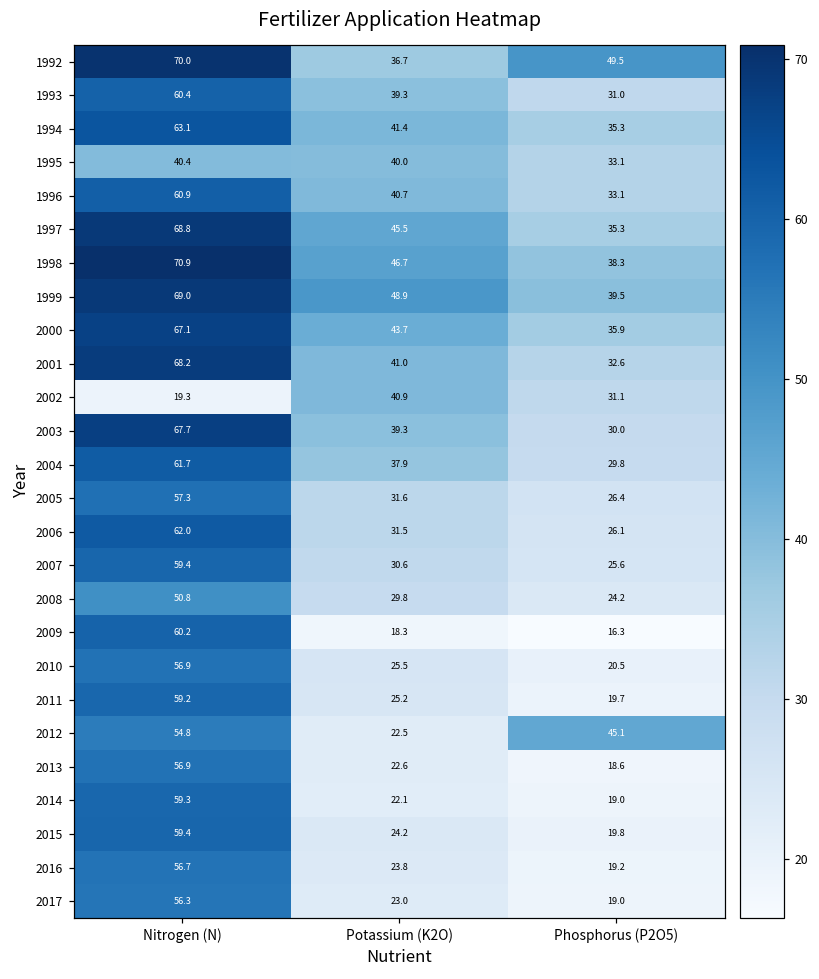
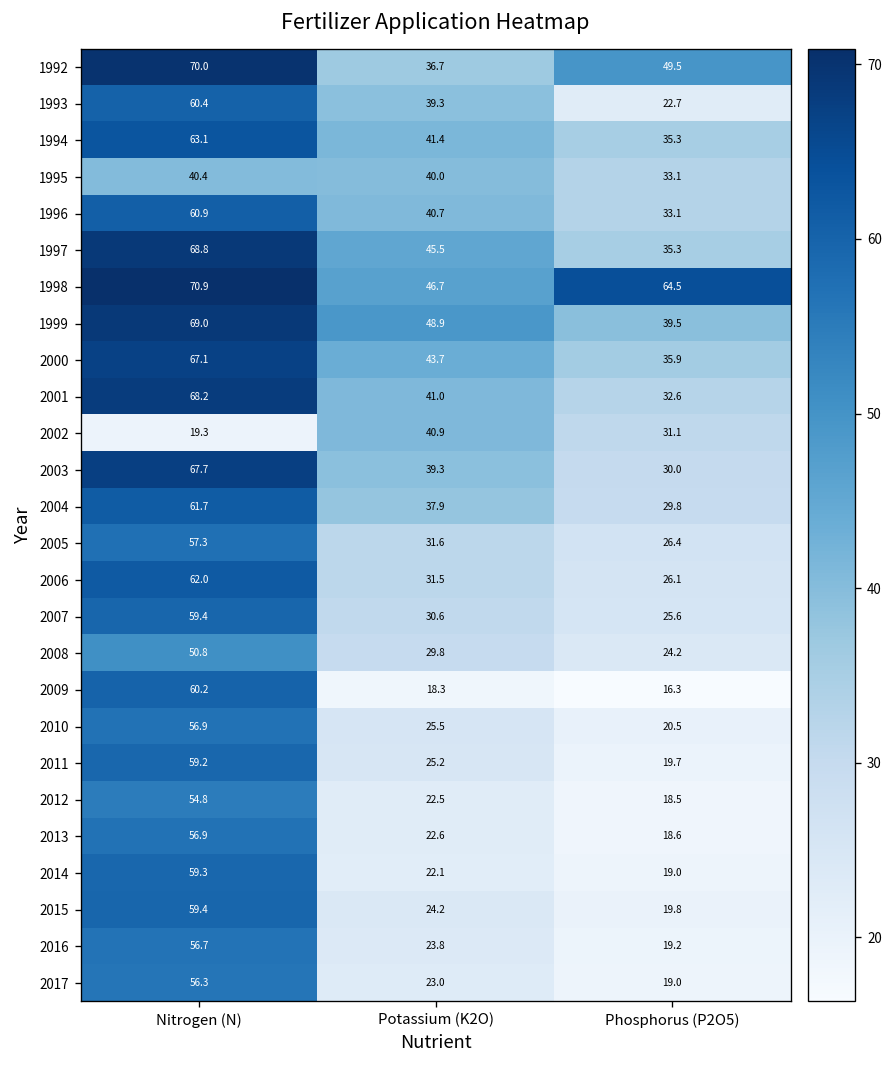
  {
    "1992": {
      "Nitrogen (N)": 70.0,
      "Potassium (K2O)": 36.7,
      "Phosphorus (P2O5)": 49.5
    },
    "1993": {
      "Nitrogen (N)": 60.4,
      "Potassium (K2O)": 39.3,
-     "Phosphorus (P2O5)": 31.0
+     "Phosphorus (P2O5)": 22.7
    },
    "1994": {
      "Nitrogen (N)": 63.1,
      "Potassium (K2O)": 41.4,
      "Phosphorus (P2O5)": 35.3
    },
    "1995": {
      "Nitrogen (N)": 40.4,
      "Potassium (K2O)": 40.0,
      "Phosphorus (P2O5)": 33.1
    },
    "1996": {
      "Nitrogen (N)": 60.9,
      "Potassium (K2O)": 40.7,
      "Phosphorus (P2O5)": 33.1
    },
    "1997": {
      "Nitrogen (N)": 68.8,
      "Potassium (K2O)": 45.5,
      "Phosphorus (P2O5)": 35.3
    },
    "1998": {
      "Nitrogen (N)": 70.9,
      "Potassium (K2O)": 46.7,
-     "Phosphorus (P2O5)": 38.3
+     "Phosphorus (P2O5)": 64.5
    },
    "1999": {
      "Nitrogen (N)": 69.0,
      "Potassium (K2O)": 48.9,
      "Phosphorus (P2O5)": 39.5
    },
    "2000": {
      "Nitrogen (N)": 67.1,
      "Potassium (K2O)": 43.7,
      "Phosphorus (P2O5)": 35.9
    },
    "2001": {
      "Nitrogen (N)": 68.2,
      "Potassium (K2O)": 41.0,
      "Phosphorus (P2O5)": 32.6
    },
    "2002": {
      "Nitrogen (N)": 19.3,
      "Potassium (K2O)": 40.9,
      "Phosphorus (P2O5)": 31.1
    },
    "2003": {
      "Nitrogen (N)": 67.7,
      "Potassium (K2O)": 39.3,
      "Phosphorus (P2O5)": 30.0
    },
    "2004": {
      "Nitrogen (N)": 61.7,
      "Potassium (K2O)": 37.9,
      "Phosphorus (P2O5)": 29.8
    },
    "2005": {
      "Nitrogen (N)": 57.3,
      "Potassium (K2O)": 31.6,
      "Phosphorus (P2O5)": 26.4
    },
    "2006": {
      "Nitrogen (N)": 62.0,
      "Potassium (K2O)": 31.5,
      "Phosphorus (P2O5)": 26.1
    },
    "2007": {
      "Nitrogen (N)": 59.4,
      "Potassium (K2O)": 30.6,
      "Phosphorus (P2O5)": 25.6
    },
    "2008": {
      "Nitrogen (N)": 50.8,
      "Potassium (K2O)": 29.8,
      "Phosphorus (P2O5)": 24.2
    },
    "2009": {
      "Nitrogen (N)": 60.2,
      "Potassium (K2O)": 18.3,
      "Phosphorus (P2O5)": 16.3
    },
    "2010": {
      "Nitrogen (N)": 56.9,
      "Potassium (K2O)": 25.5,
      "Phosphorus (P2O5)": 20.5
    },
    "2011": {
      "Nitrogen (N)": 59.2,
      "Potassium (K2O)": 25.2,
      "Phosphorus (P2O5)": 19.7
    },
    "2012": {
      "Nitrogen (N)": 54.8,
      "Potassium (K2O)": 22.5,
-     "Phosphorus (P2O5)": 45.1
+     "Phosphorus (P2O5)": 18.5
    },
    "2013": {
      "Nitrogen (N)": 56.9,
      "Potassium (K2O)": 22.6,
      "Phosphorus (P2O5)": 18.6
    },
    "2014": {
      "Nitrogen (N)": 59.3,
      "Potassium (K2O)": 22.1,
      "Phosphorus (P2O5)": 19.0
    },
    "2015": {
      "Nitrogen (N)": 59.4,
      "Potassium (K2O)": 24.2,
      "Phosphorus (P2O5)": 19.8
    },
    "2016": {
      "Nitrogen (N)": 56.7,
      "Potassium (K2O)": 23.8,
      "Phosphorus (P2O5)": 19.2
    },
    "2017": {
      "Nitrogen (N)": 56.3,
      "Potassium (K2O)": 23.0,
      "Phosphorus (P2O5)": 19.0
    }
  }
